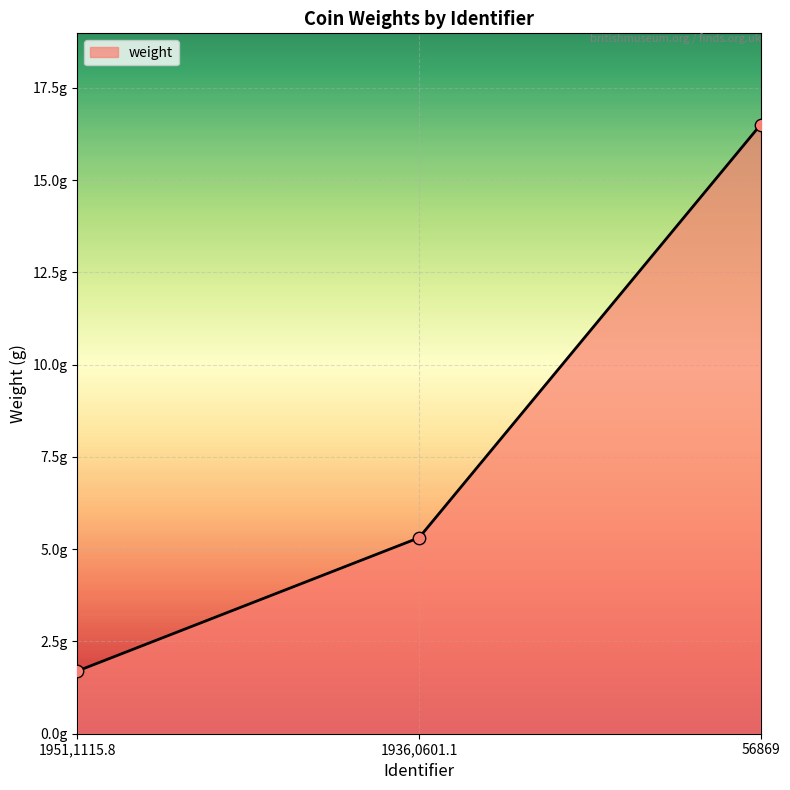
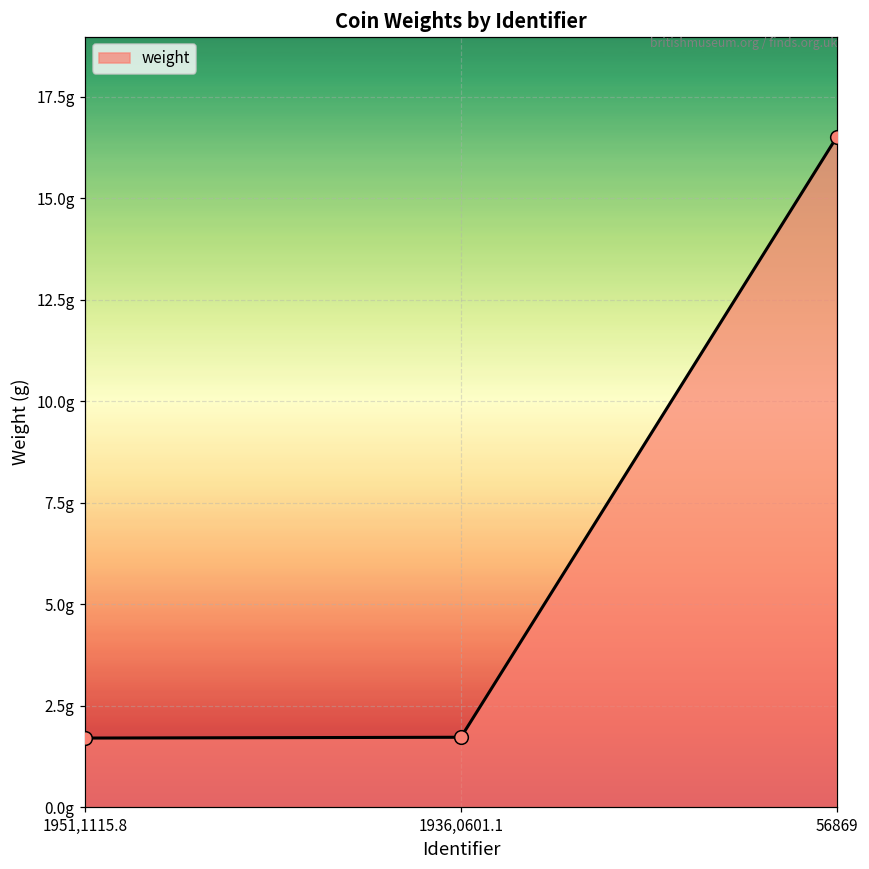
  {
    "1951,1115.8": "1.7g",
-   "1936,0601.1": "5.3g",
+   "1936,0601.1": "1.7g",
    "56869": "16.5g"
  }
